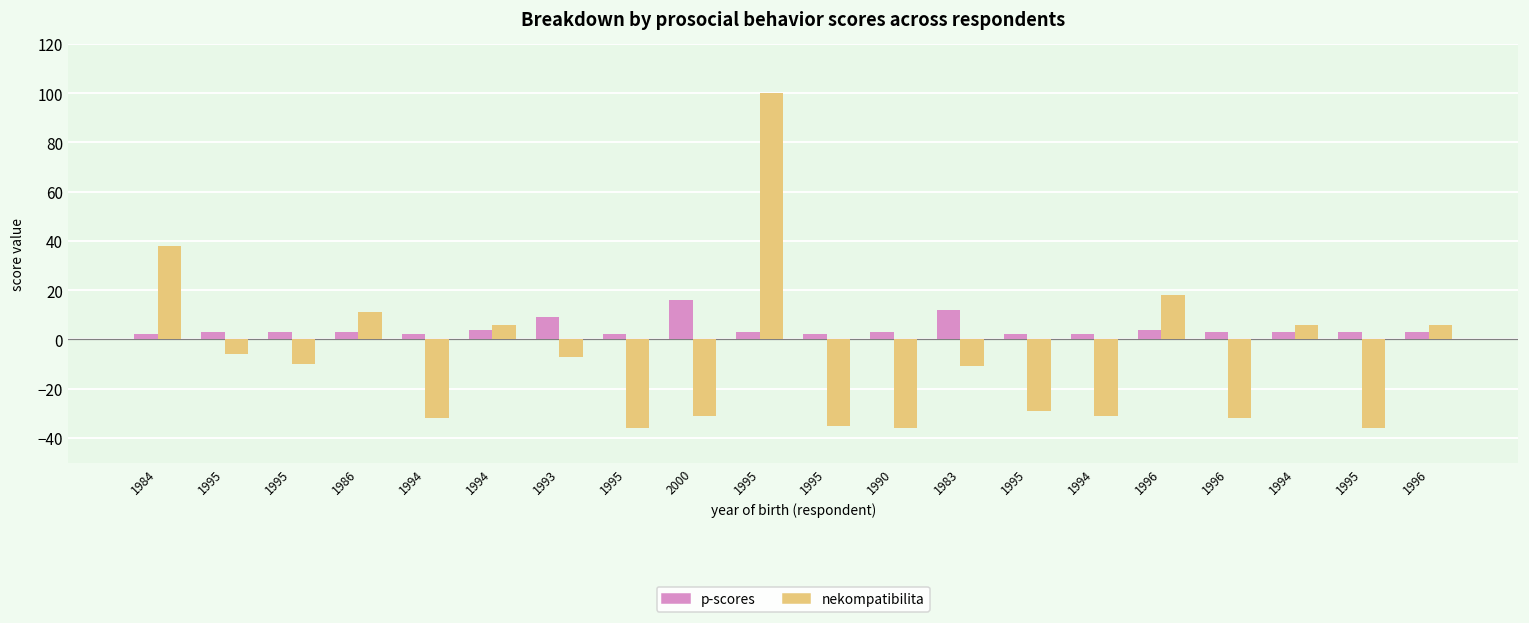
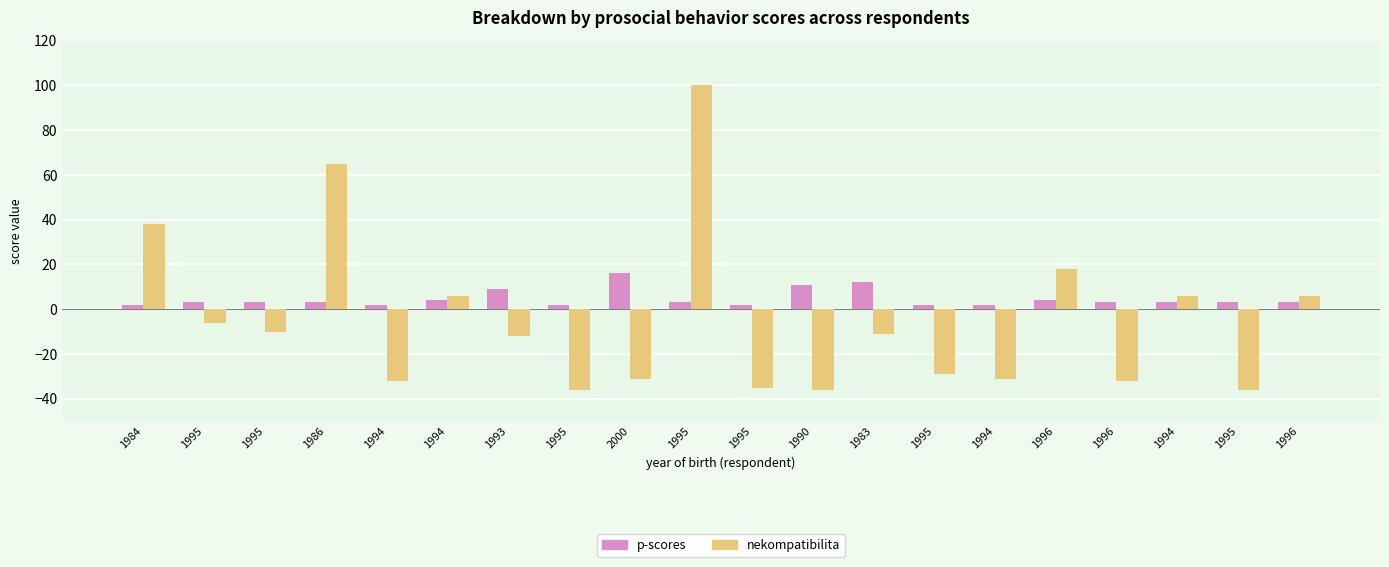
  {
    "p-scores": {
      "1984": 2,
      "1986": 3,
      "1993": 9,
      "2000": 16,
-     "1990": 3,
+     "1990": 11,
      "1983": 12
    },
    "nekompatibilita": {
      "1984": 38,
-     "1986": 11,
-     "1993": -7,
+     "1986": 65,
+     "1993": -12,
      "2000": -31,
      "1990": -36,
      "1983": -11
    }
  }
